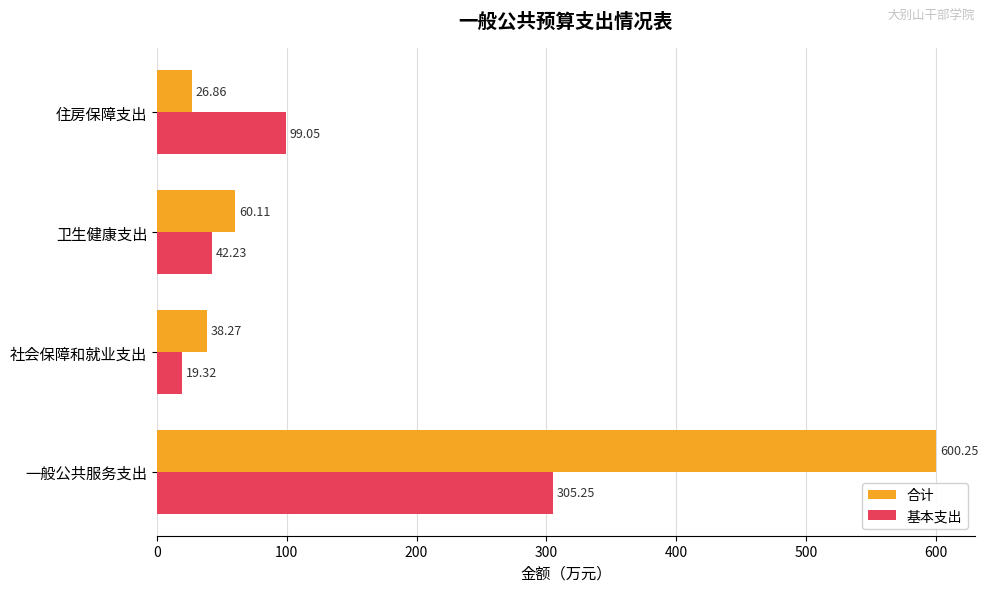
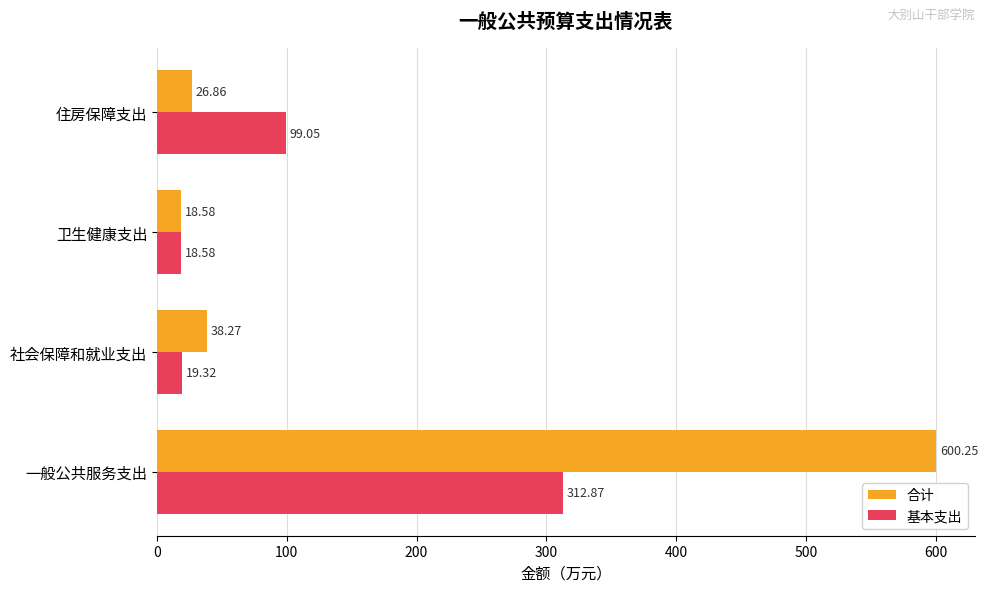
  {
    "合计": {
      "住房保障支出": 26.86,
-     "卫生健康支出": 60.11,
+     "卫生健康支出": 18.58,
      "社会保障和就业支出": 38.27,
      "一般公共服务支出": 600.25
    },
    "基本支出": {
      "住房保障支出": 99.05,
-     "卫生健康支出": 42.23,
+     "卫生健康支出": 18.58,
      "社会保障和就业支出": 19.32,
-     "一般公共服务支出": 305.25
+     "一般公共服务支出": 312.87
    }
  }
